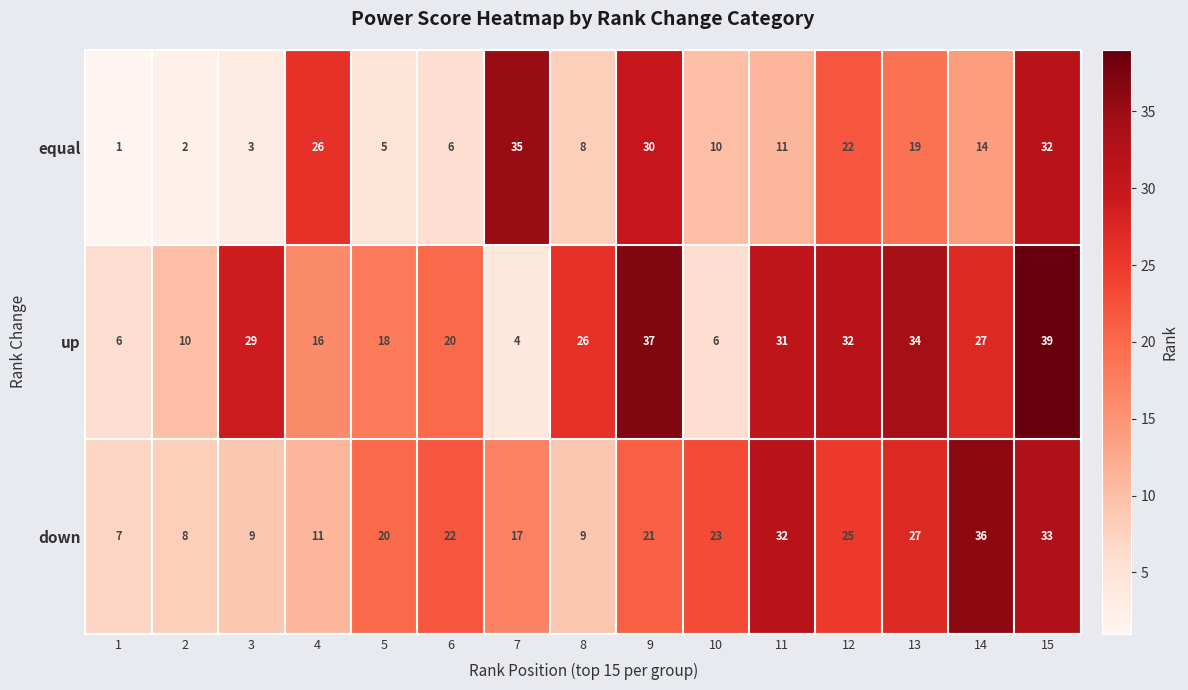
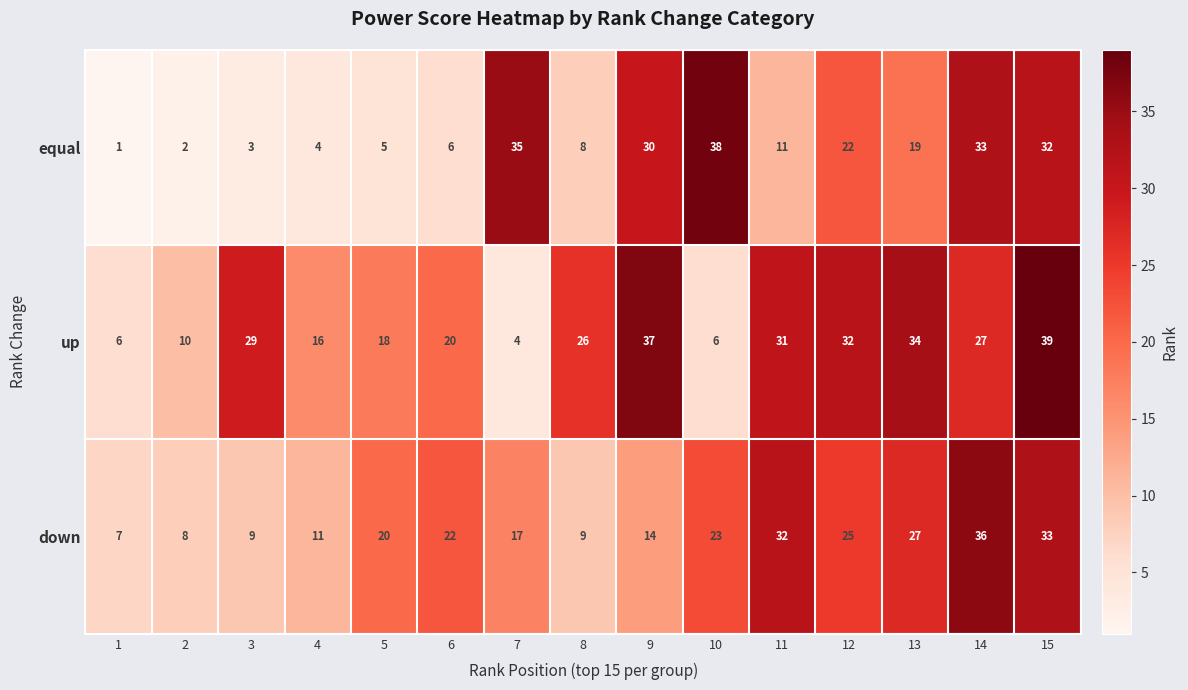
  {
    "equal": {
      "1": 1,
      "2": 2,
      "3": 3,
-     "4": 26,
+     "4": 4,
      "5": 5,
      "6": 6,
      "7": 35,
      "8": 8,
      "9": 30,
-     "10": 10,
+     "10": 38,
      "11": 11,
      "12": 22,
      "13": 19,
-     "14": 14,
+     "14": 33,
      "15": 32
    },
    "up": {
      "1": 6,
      "2": 10,
      "3": 29,
      "4": 16,
      "5": 18,
      "6": 20,
      "7": 4,
      "8": 26,
      "9": 37,
      "10": 6,
      "11": 31,
      "12": 32,
      "13": 34,
      "14": 27,
      "15": 39
    },
    "down": {
      "1": 7,
      "2": 8,
      "3": 9,
      "4": 11,
      "5": 20,
      "6": 22,
      "7": 17,
      "8": 9,
-     "9": 21,
+     "9": 14,
      "10": 23,
      "11": 32,
      "12": 25,
      "13": 27,
      "14": 36,
      "15": 33
    }
  }
